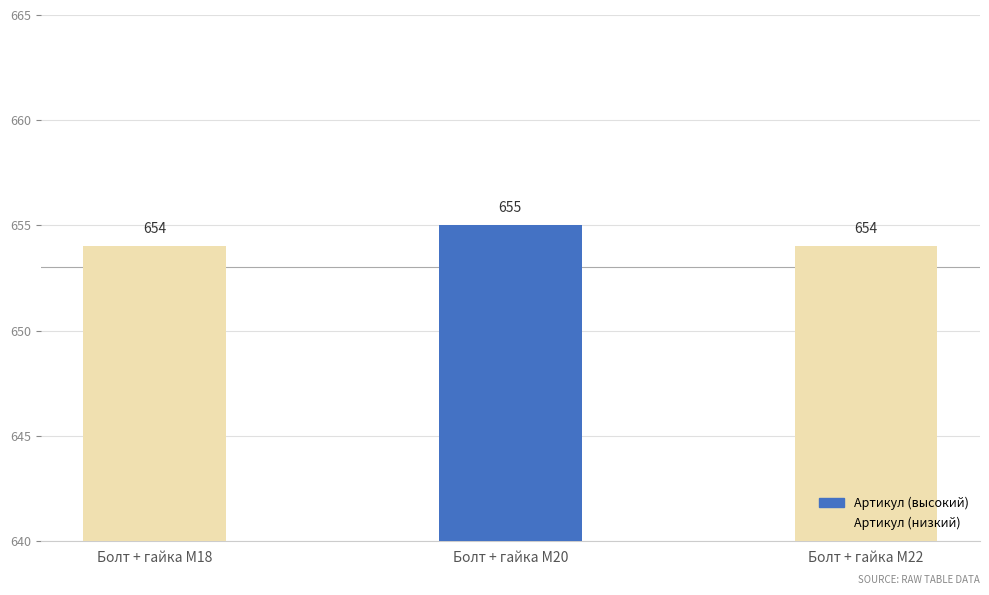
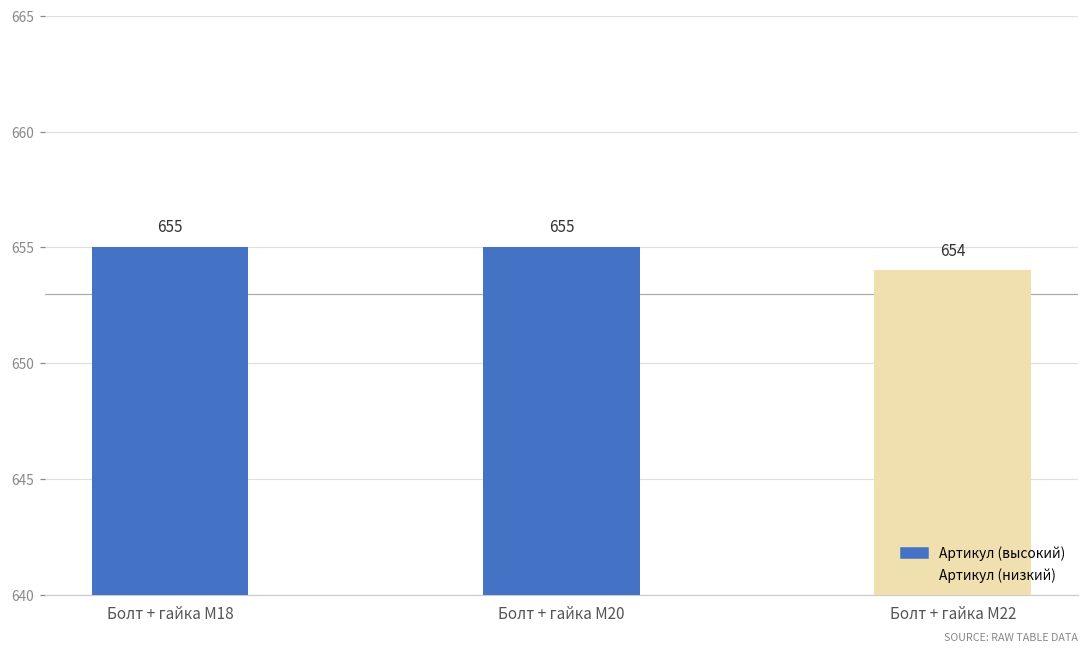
  {
-   "Болт + гайка M18": 654,
+   "Болт + гайка M18": 655,
    "Болт + гайка M20": 655,
    "Болт + гайка M22": 654
  }
